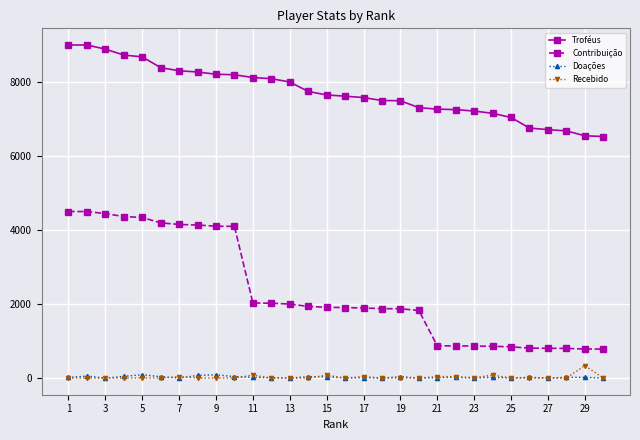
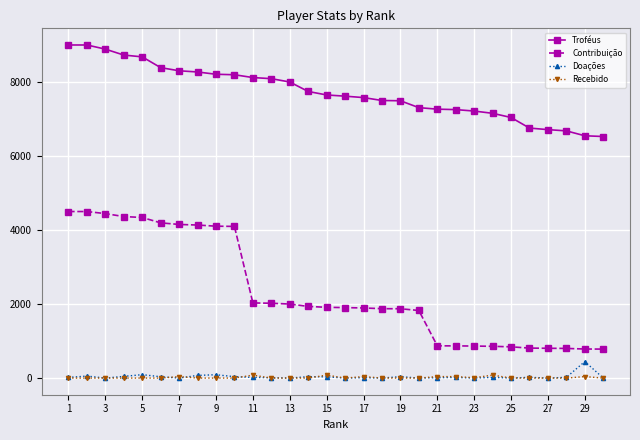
  {
    "Doações": {
      "5": 100,
      "9": 100,
-     "29": 0
+     "29": 400
    },
    "Recebido": {
      "5": 0,
      "9": 0,
-     "29": 300
+     "29": 0
    }
  }
